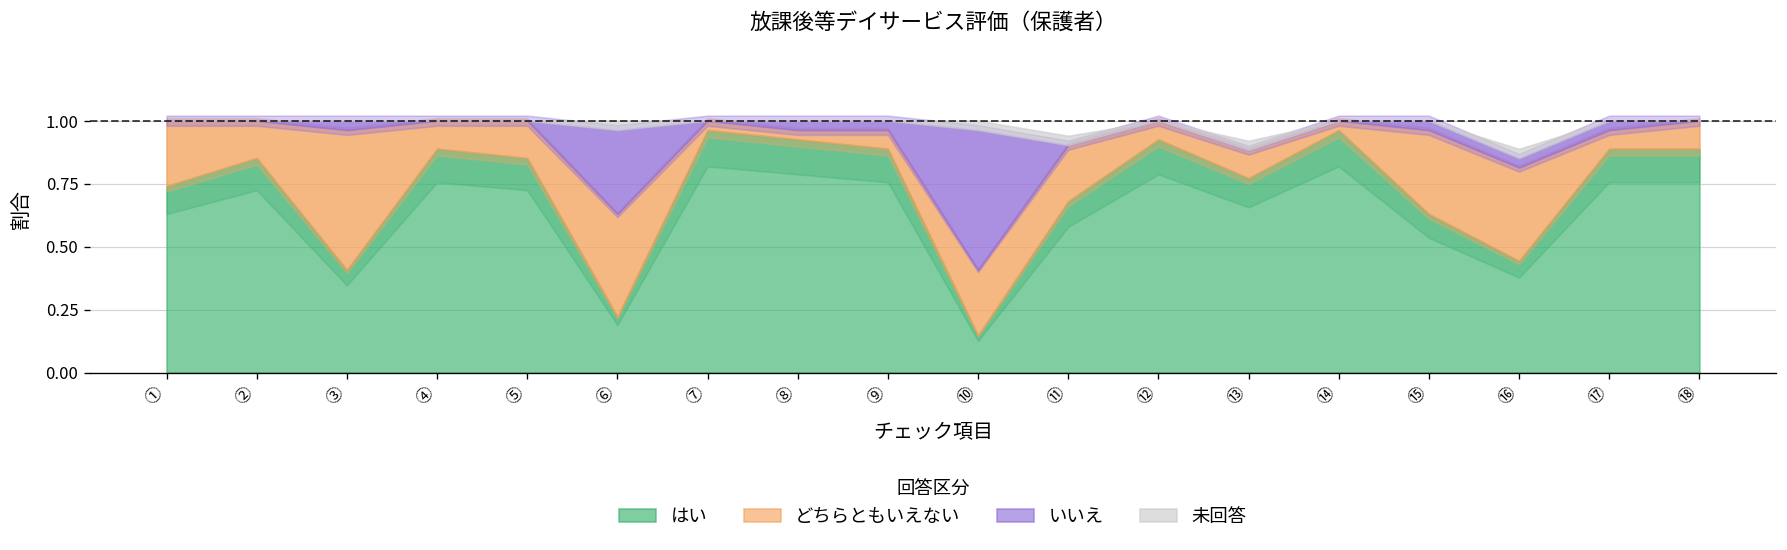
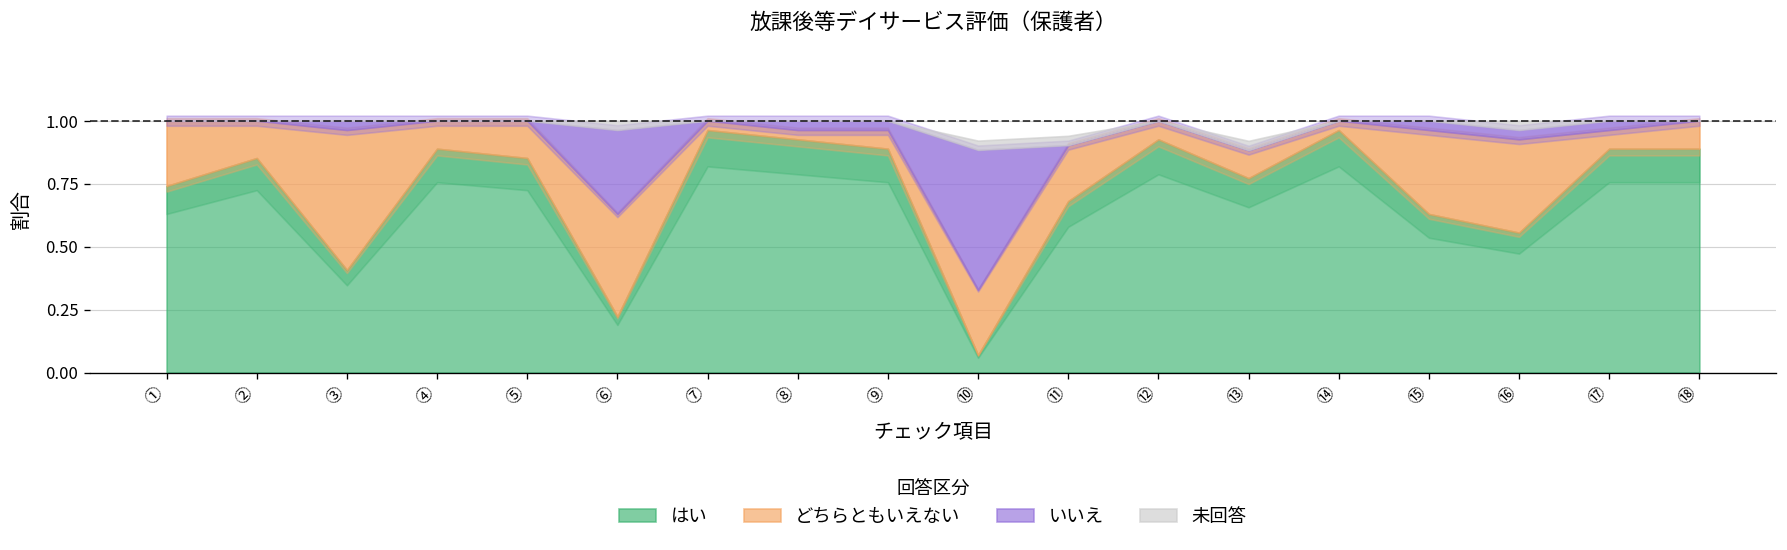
  {
    "はい": {
      "①": 0.74,
      "②": 0.85,
      "③": 0.41,
      "④": 0.89,
      "⑤": 0.85,
      "⑥": 0.22,
      "⑦": 0.96,
      "⑧": 0.93,
      "⑨": 0.89,
-     "⑩": 0.15,
+     "⑩": 0.07,
      "⑪": 0.68,
      "⑫": 0.93,
      "⑬": 0.77,
      "⑭": 0.96,
      "⑮": 0.63,
-     "⑯": 0.44,
+     "⑯": 0.56,
      "⑰": 0.89,
      "⑱": 0.89
    }
  }
